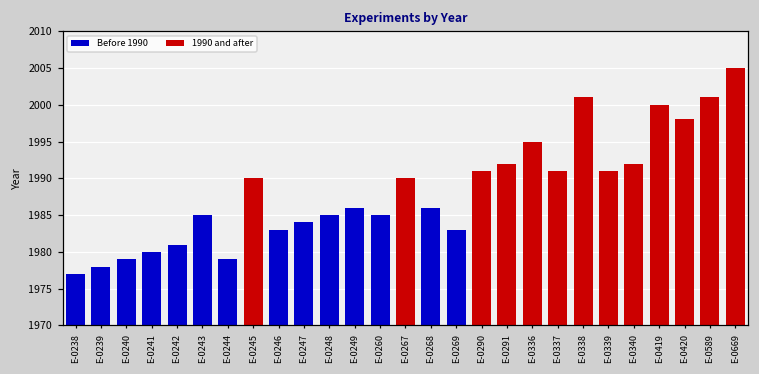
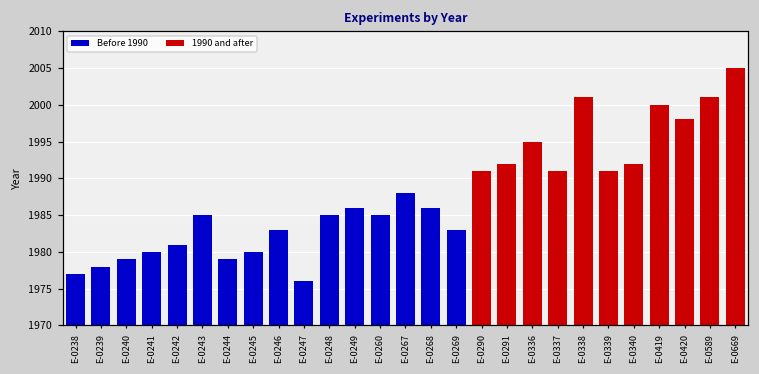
  {
    "E-0238": 1977,
    "E-0239": 1978,
    "E-0240": 1979,
    "E-0241": 1980,
    "E-0242": 1981,
    "E-0243": 1985,
    "E-0244": 1979,
-   "E-0245": 1990,
+   "E-0245": 1980,
    "E-0246": 1983,
-   "E-0247": 1984,
+   "E-0247": 1976,
    "E-0248": 1985,
    "E-0249": 1986,
    "E-0260": 1985,
-   "E-0267": 1990,
+   "E-0267": 1988,
    "E-0268": 1986,
    "E-0269": 1983,
    "E-0290": 1991,
    "E-0291": 1992,
    "E-0336": 1995,
    "E-0337": 1991,
    "E-0338": 2001,
    "E-0339": 1991,
    "E-0340": 1992,
    "E-0419": 2000,
    "E-0420": 1998,
    "E-0589": 2001,
    "E-0669": 2005
  }
